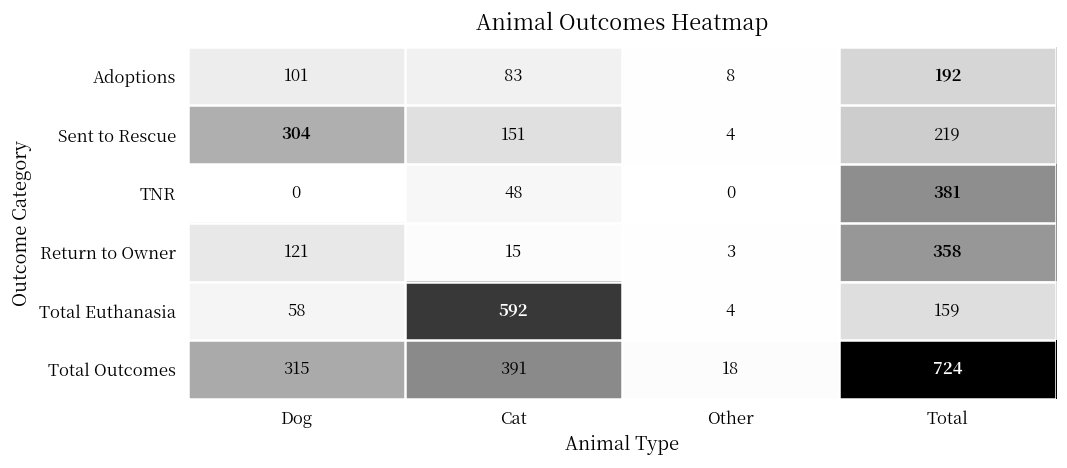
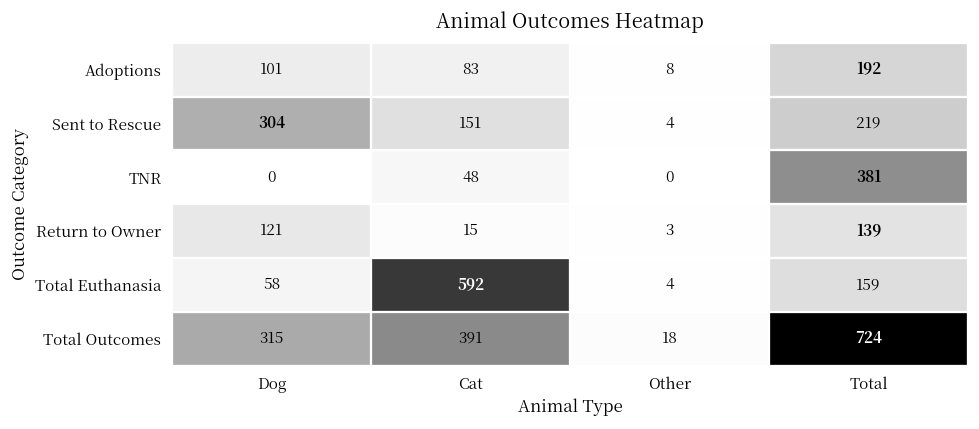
  {
    "Adoptions": {
      "Dog": 101,
      "Cat": 83,
      "Other": 8,
      "Total": 192
    },
    "Sent to Rescue": {
      "Dog": 304,
      "Cat": 151,
      "Other": 4,
      "Total": 219
    },
    "TNR": {
      "Dog": 0,
      "Cat": 48,
      "Other": 0,
      "Total": 381
    },
    "Return to Owner": {
      "Dog": 121,
      "Cat": 15,
      "Other": 3,
-     "Total": 358
+     "Total": 139
    },
    "Total Euthanasia": {
      "Dog": 58,
      "Cat": 592,
      "Other": 4,
      "Total": 159
    },
    "Total Outcomes": {
      "Dog": 315,
      "Cat": 391,
      "Other": 18,
      "Total": 724
    }
  }
